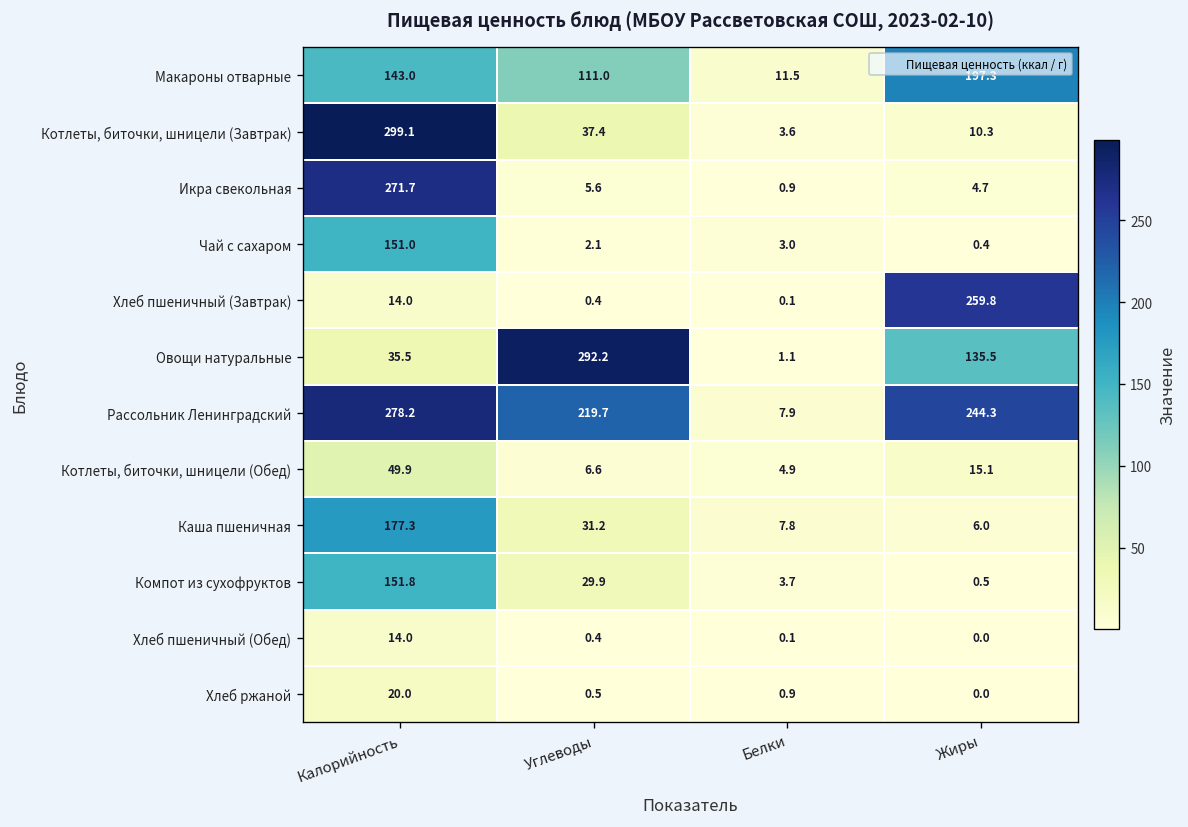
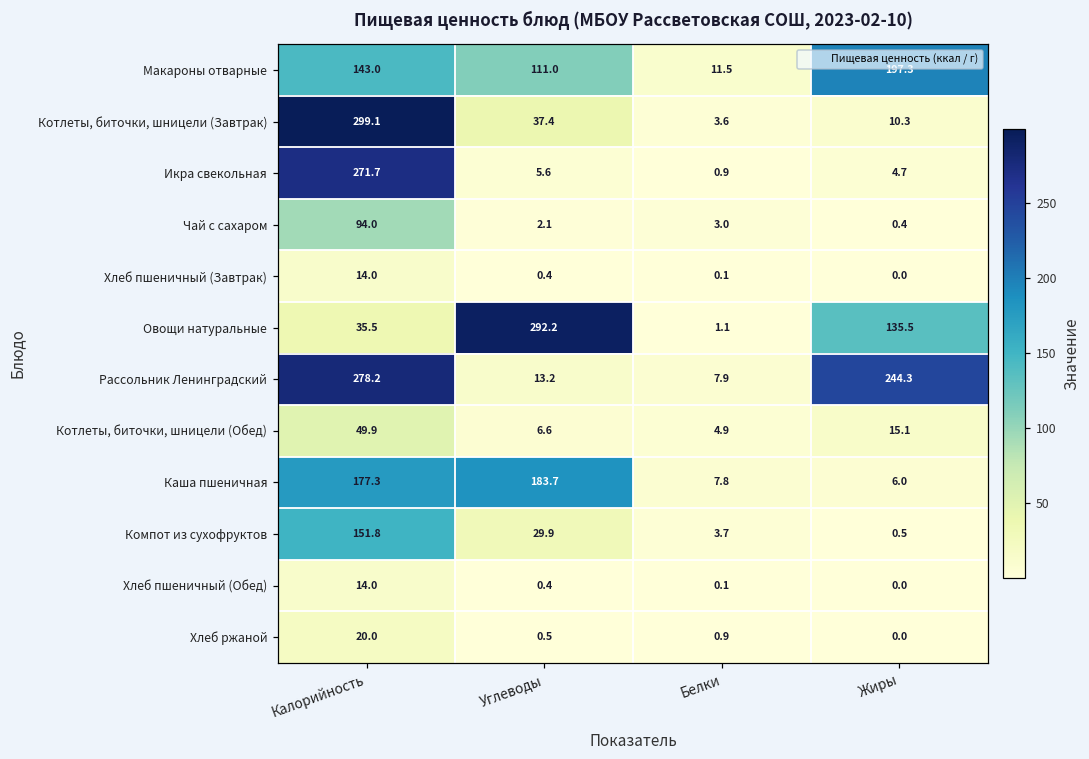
  {
    "Макароны отварные": {
      "Калорийность": 143.0,
      "Углеводы": 111.0,
      "Белки": 11.5
    },
    "Котлеты, биточки, шницели (Завтрак)": {
      "Калорийность": 299.1,
      "Углеводы": 37.4,
      "Белки": 3.6,
      "Жиры": 10.3
    },
    "Икра свекольная": {
      "Калорийность": 271.7,
      "Углеводы": 5.6,
      "Белки": 0.9,
      "Жиры": 4.7
    },
    "Чай с сахаром": {
-     "Калорийность": 151.0,
+     "Калорийность": 94.0,
      "Углеводы": 2.1,
      "Белки": 3.0,
      "Жиры": 0.4
    },
    "Хлеб пшеничный (Завтрак)": {
      "Калорийность": 14.0,
      "Углеводы": 0.4,
      "Белки": 0.1,
-     "Жиры": 259.8
+     "Жиры": 0.0
    },
    "Овощи натуральные": {
      "Калорийность": 35.5,
      "Углеводы": 292.2,
      "Белки": 1.1,
      "Жиры": 135.5
    },
    "Рассольник Ленинградский": {
      "Калорийность": 278.2,
-     "Углеводы": 219.7,
+     "Углеводы": 13.2,
      "Белки": 7.9,
      "Жиры": 244.3
    },
    "Котлеты, биточки, шницели (Обед)": {
      "Калорийность": 49.9,
      "Углеводы": 6.6,
      "Белки": 4.9,
      "Жиры": 15.1
    },
    "Каша пшеничная": {
      "Калорийность": 177.3,
-     "Углеводы": 31.2,
+     "Углеводы": 183.7,
      "Белки": 7.8,
      "Жиры": 6.0
    },
    "Компот из сухофруктов": {
      "Калорийность": 151.8,
      "Углеводы": 29.9,
      "Белки": 3.7,
      "Жиры": 0.5
    },
    "Хлеб пшеничный (Обед)": {
      "Калорийность": 14.0,
      "Углеводы": 0.4,
      "Белки": 0.1,
      "Жиры": 0.0
    },
    "Хлеб ржаной": {
      "Калорийность": 20.0,
      "Углеводы": 0.5,
      "Белки": 0.9,
      "Жиры": 0.0
    }
  }
